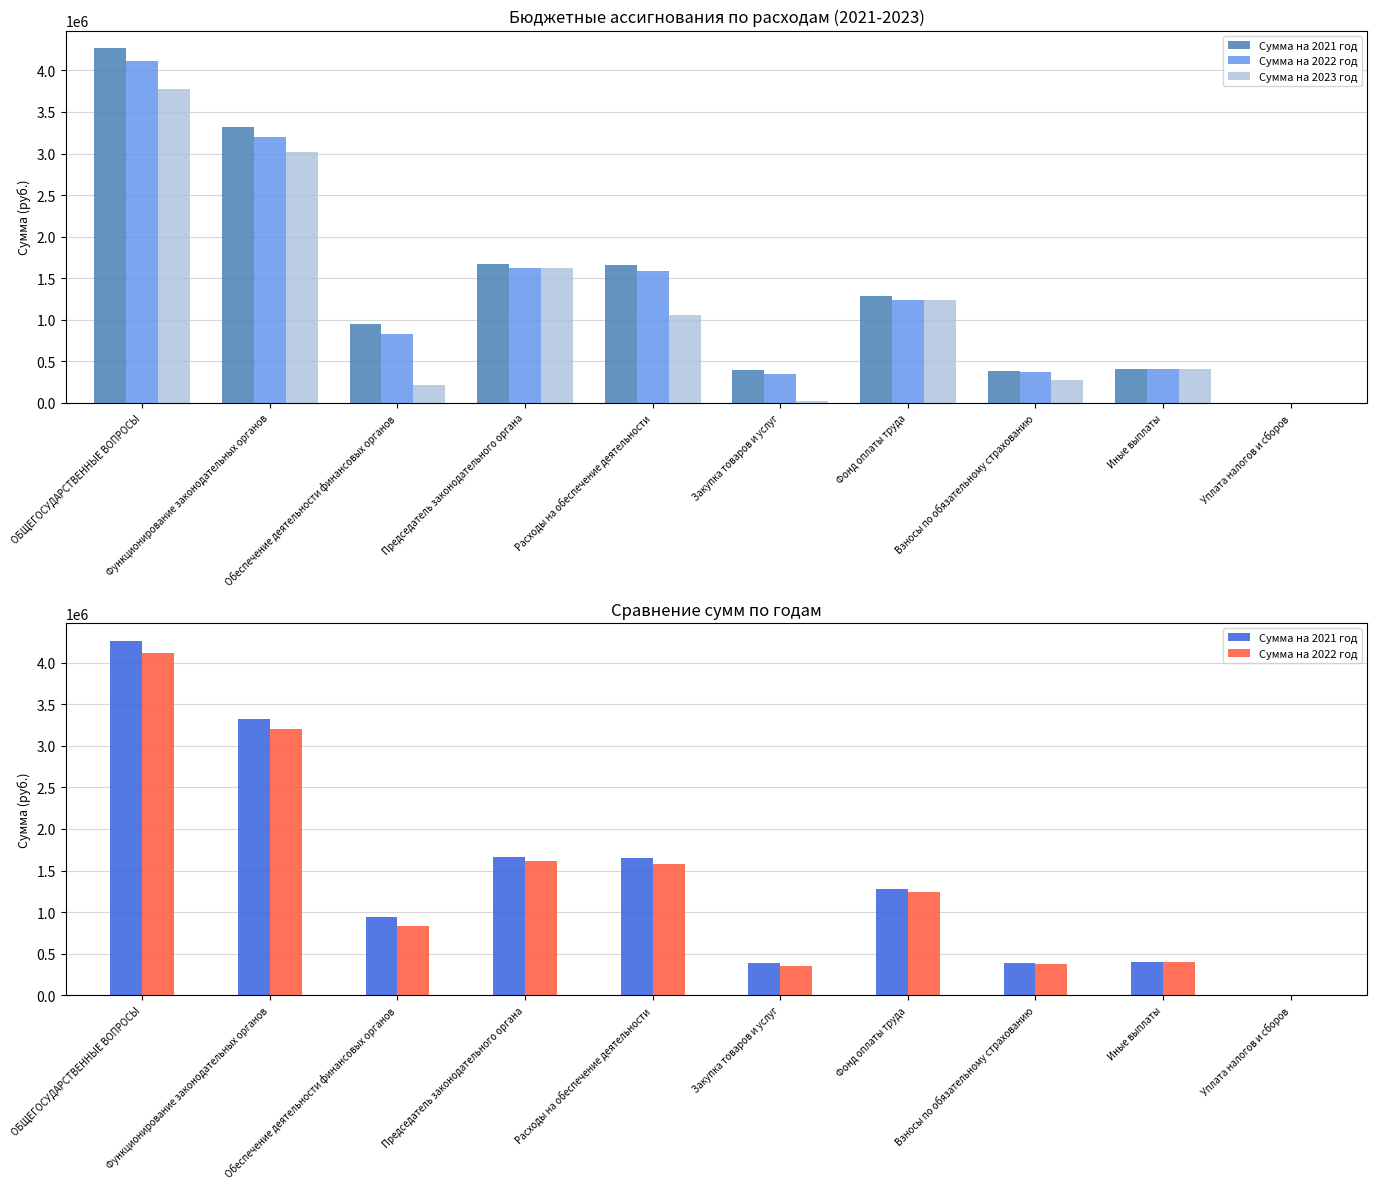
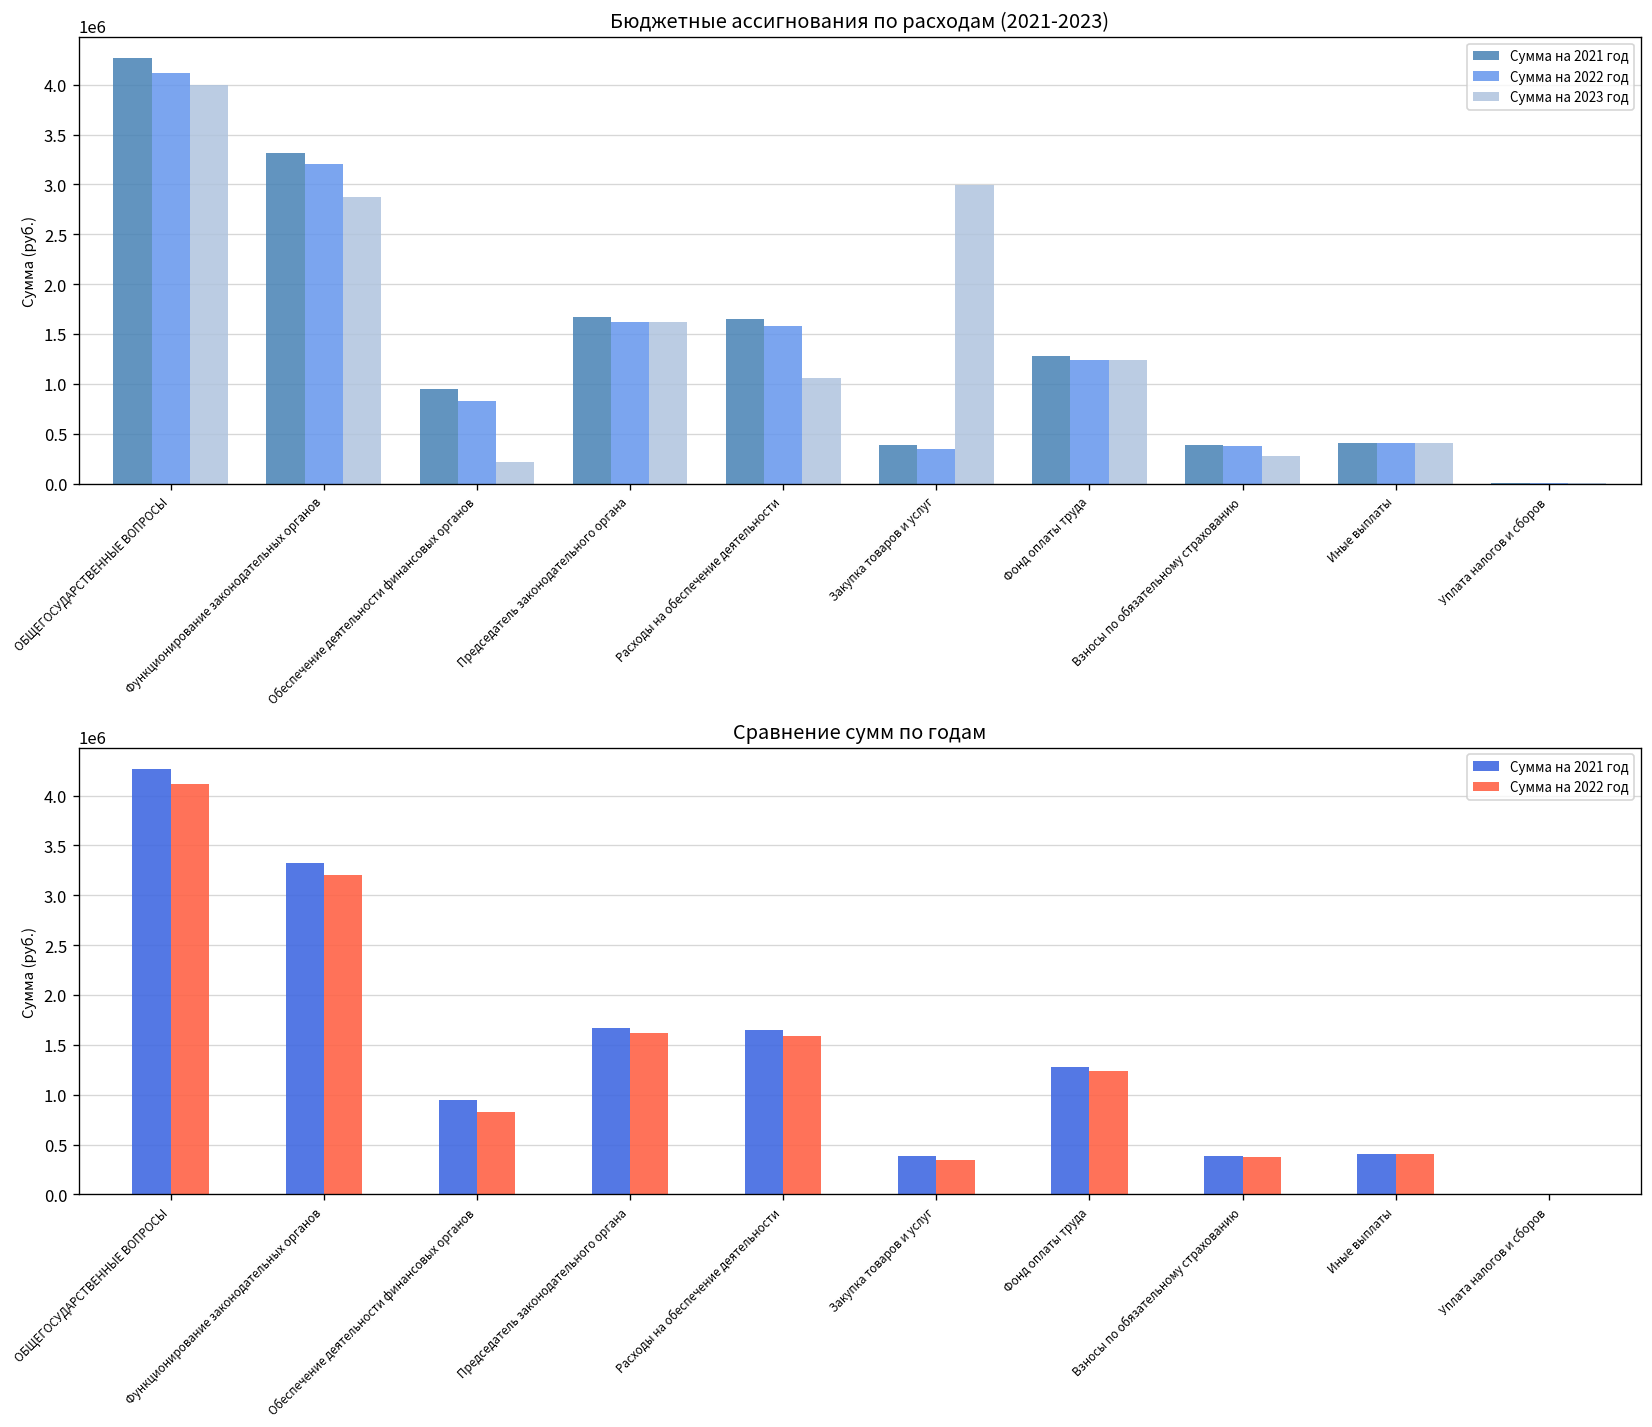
  {
    "Бюджетные ассигнования по расходам (2021-2023)": {
      "Сумма на 2023 год": {
-       "ОБЩЕГОСУДАРСТВЕННЫЕ ВОПРОСЫ": 3800000,
-       "Функционирование законодательных органов": 3000000,
+       "ОБЩЕГОСУДАРСТВЕННЫЕ ВОПРОСЫ": 4000000,
+       "Функционирование законодательных органов": 2900000,
        "Обеспечение деятельности финансовых органов": 200000,
        "Председатель законодательного органа": 1600000,
        "Расходы на обеспечение деятельности": 1100000,
-       "Закупка товаров и услуг": 0,
+       "Закупка товаров и услуг": 3000000,
        "Фонд оплаты труда": 1200000,
        "Взносы по обязательному страхованию": 300000,
        "Иные выплаты": 400000
      }
    }
  }
